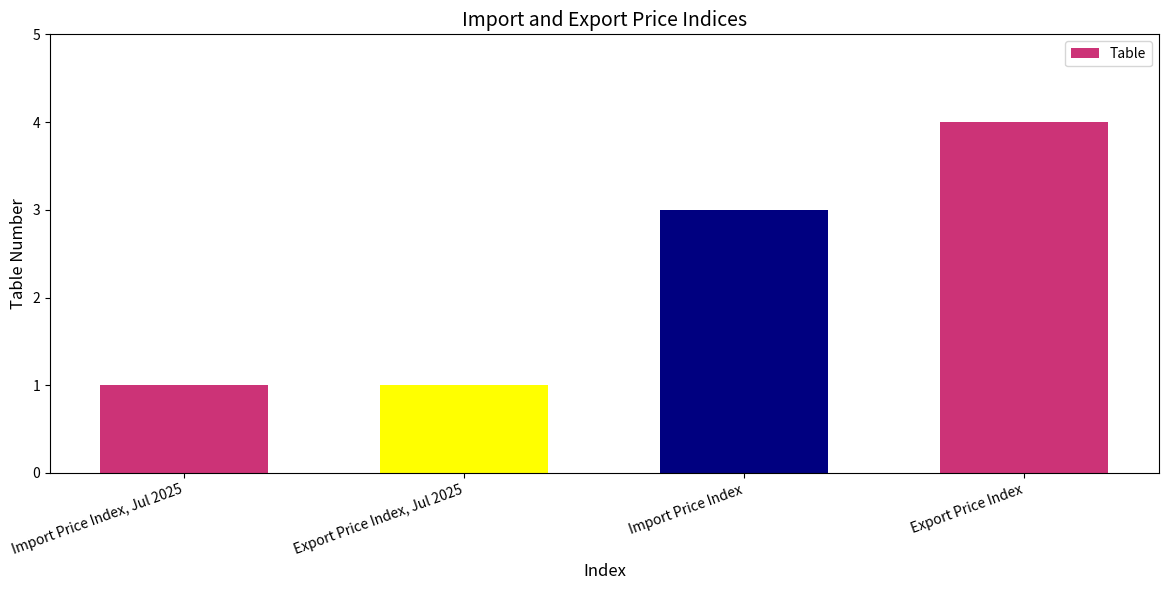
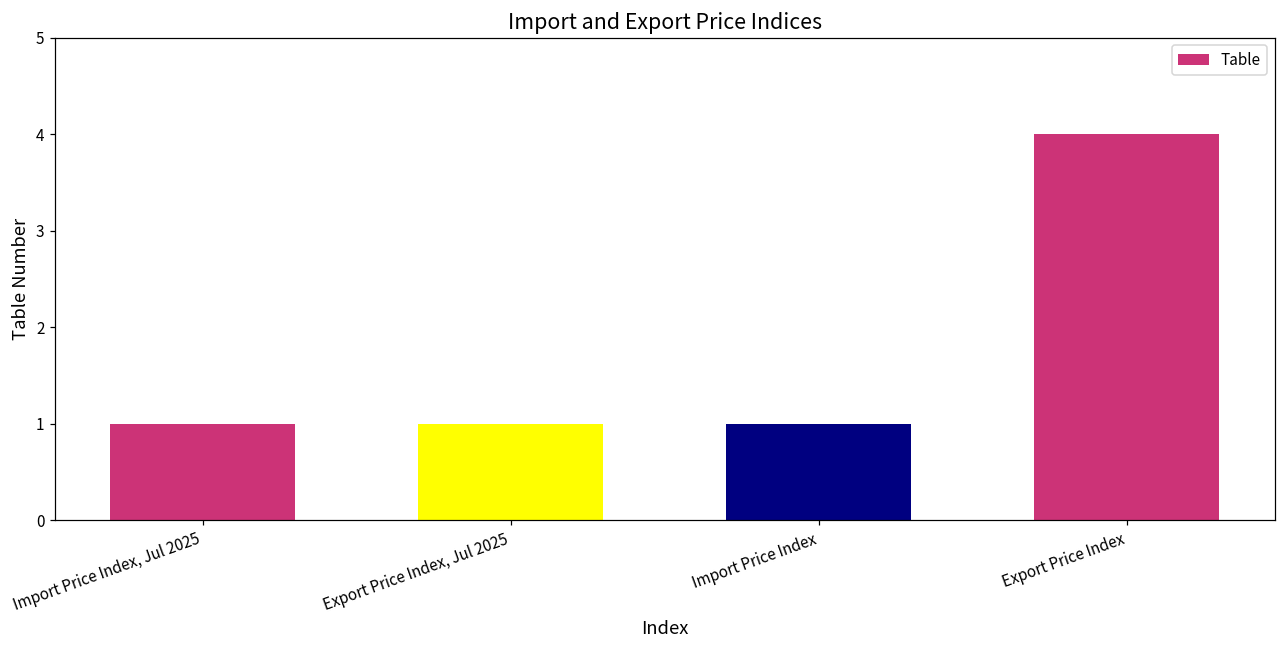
  {
    "Import Price Index, Jul 2025": 1,
    "Export Price Index, Jul 2025": 1,
-   "Import Price Index": 3,
+   "Import Price Index": 1,
    "Export Price Index": 4
  }
